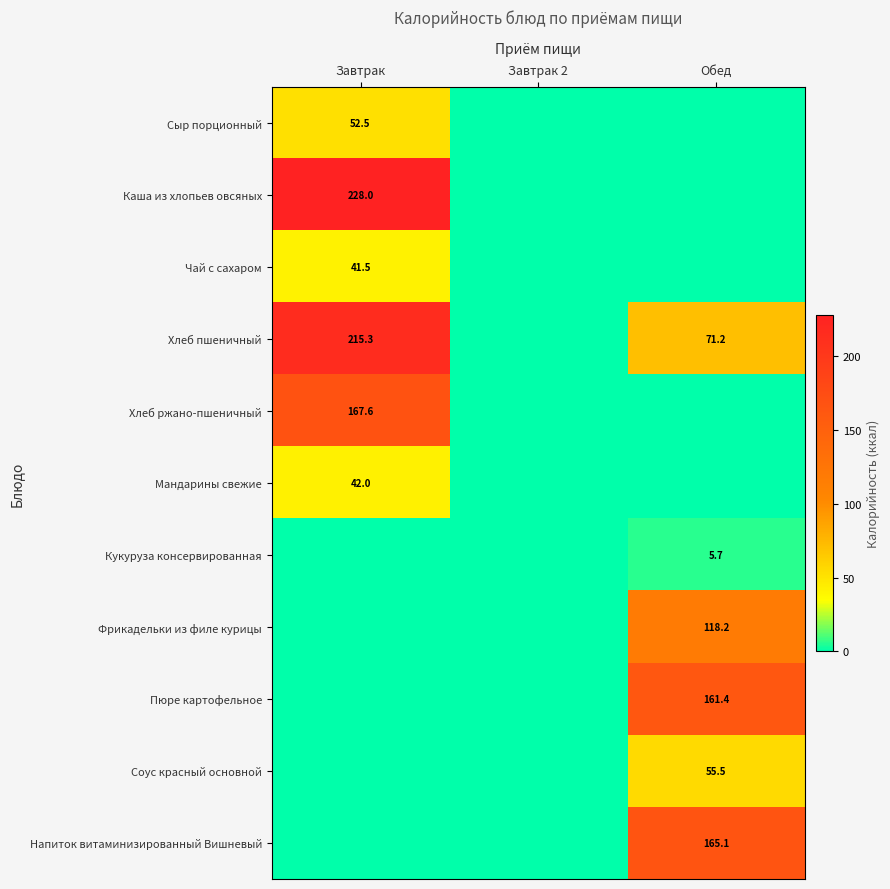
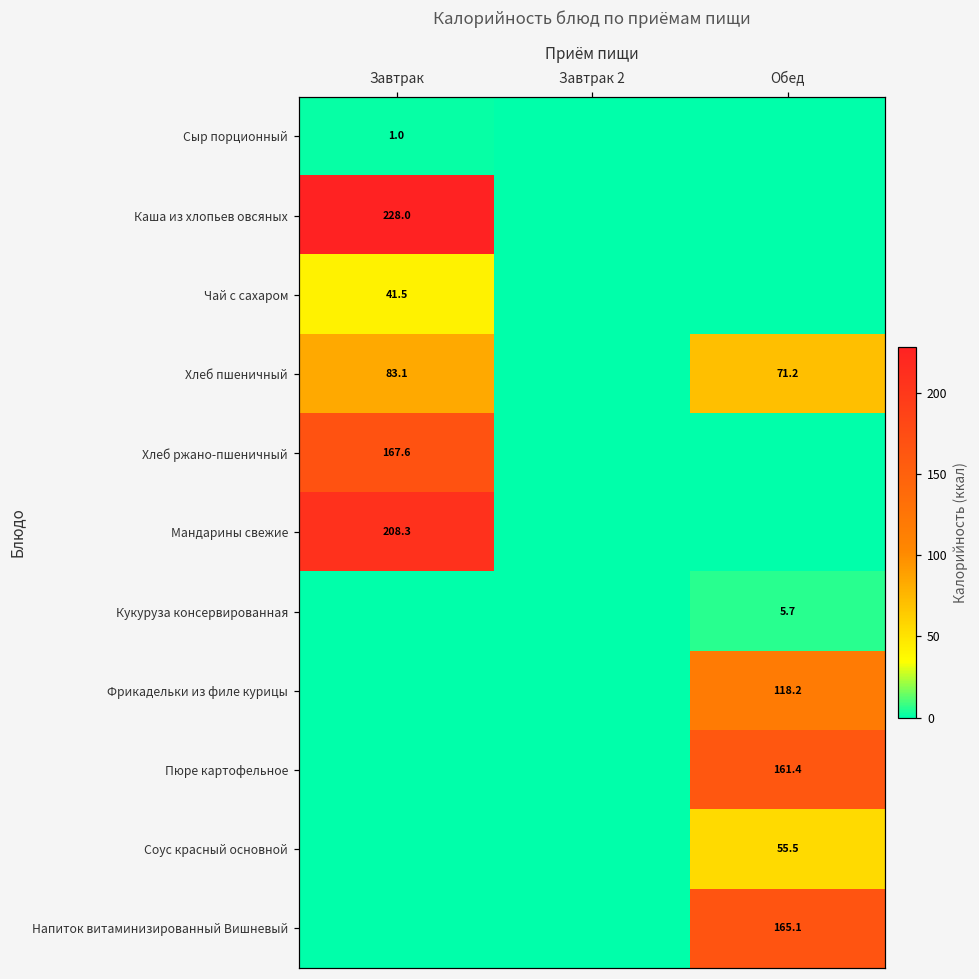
  {
    "Сыр порционный": {
-     "Завтрак": 52.5
+     "Завтрак": 1.0
    },
    "Каша из хлопьев овсяных": {
      "Завтрак": 228.0
    },
    "Чай с сахаром": {
      "Завтрак": 41.5
    },
    "Хлеб пшеничный": {
-     "Завтрак": 215.3,
+     "Завтрак": 83.1,
      "Обед": 71.2
    },
    "Хлеб ржано-пшеничный": {
      "Завтрак": 167.6
    },
    "Мандарины свежие": {
-     "Завтрак": 42.0
+     "Завтрак": 208.3
    },
    "Кукуруза консервированная": {
      "Обед": 5.7
    },
    "Фрикадельки из филе курицы": {
      "Обед": 118.2
    },
    "Пюре картофельное": {
      "Обед": 161.4
    },
    "Соус красный основной": {
      "Обед": 55.5
    },
    "Напиток витаминизированный Вишневый": {
      "Обед": 165.1
    }
  }
